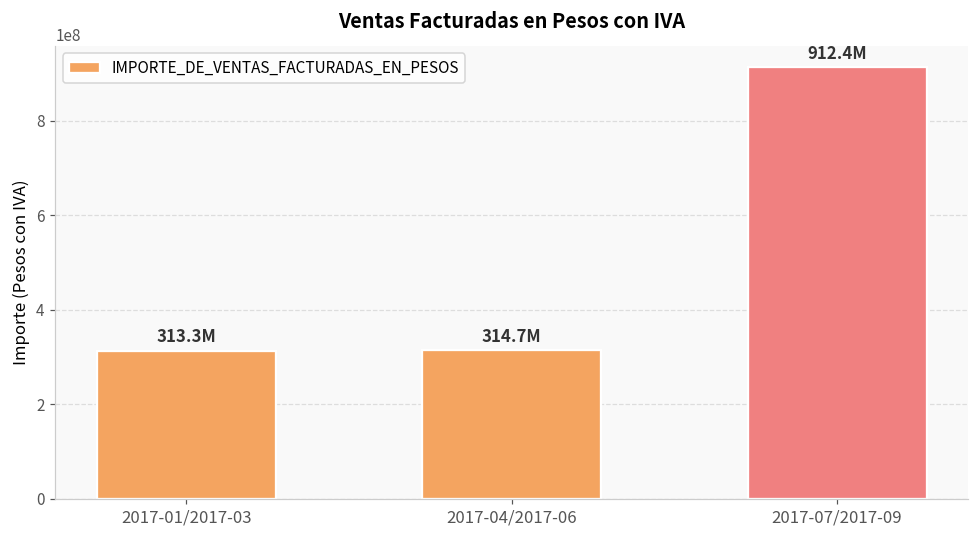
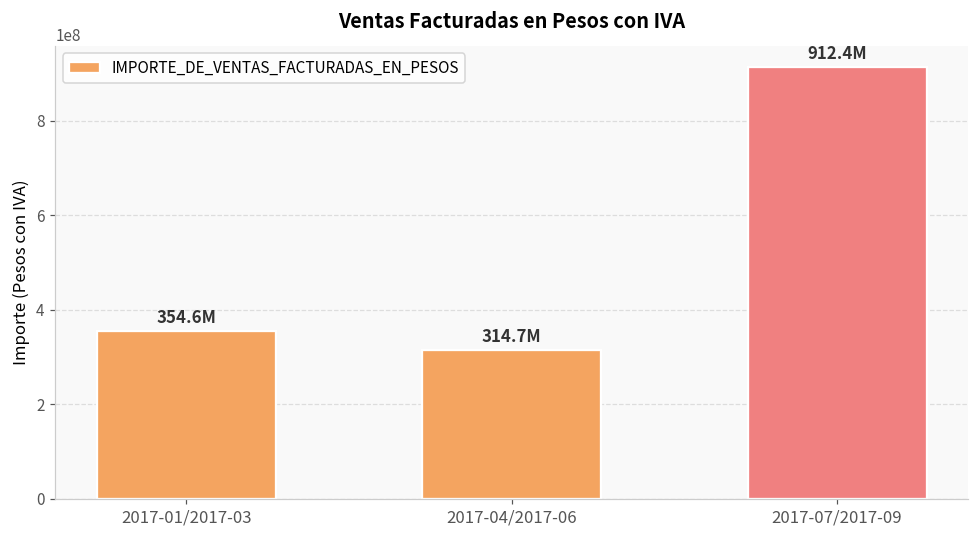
  {
-   "2017-01/2017-03": "313.3M",
+   "2017-01/2017-03": "354.6M",
    "2017-04/2017-06": "314.7M",
    "2017-07/2017-09": "912.4M"
  }
